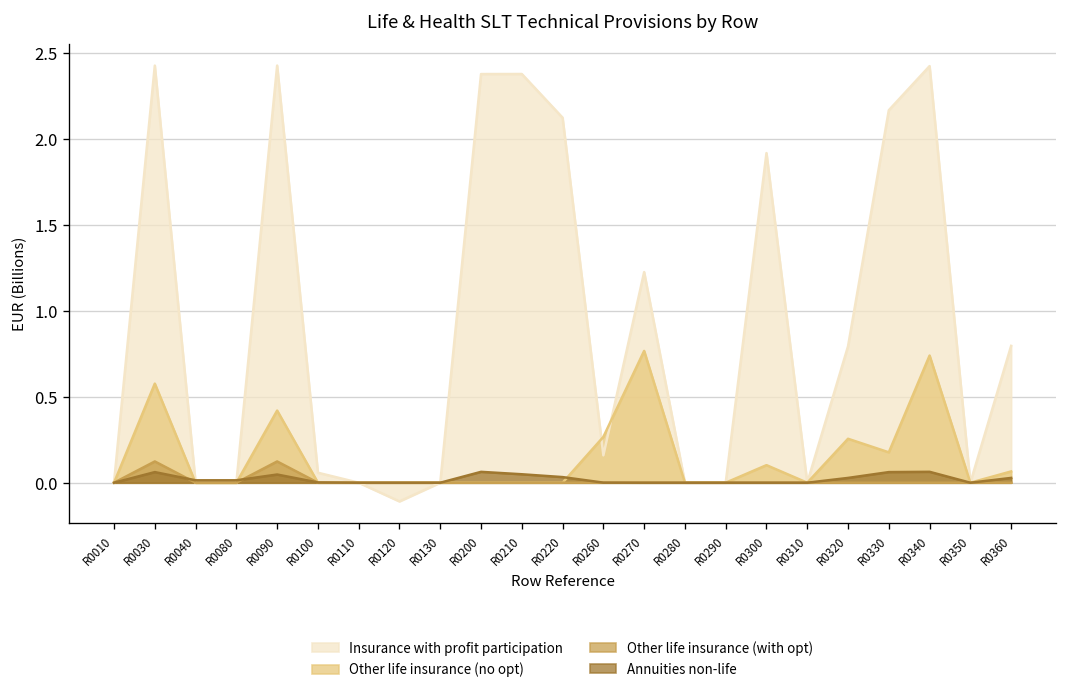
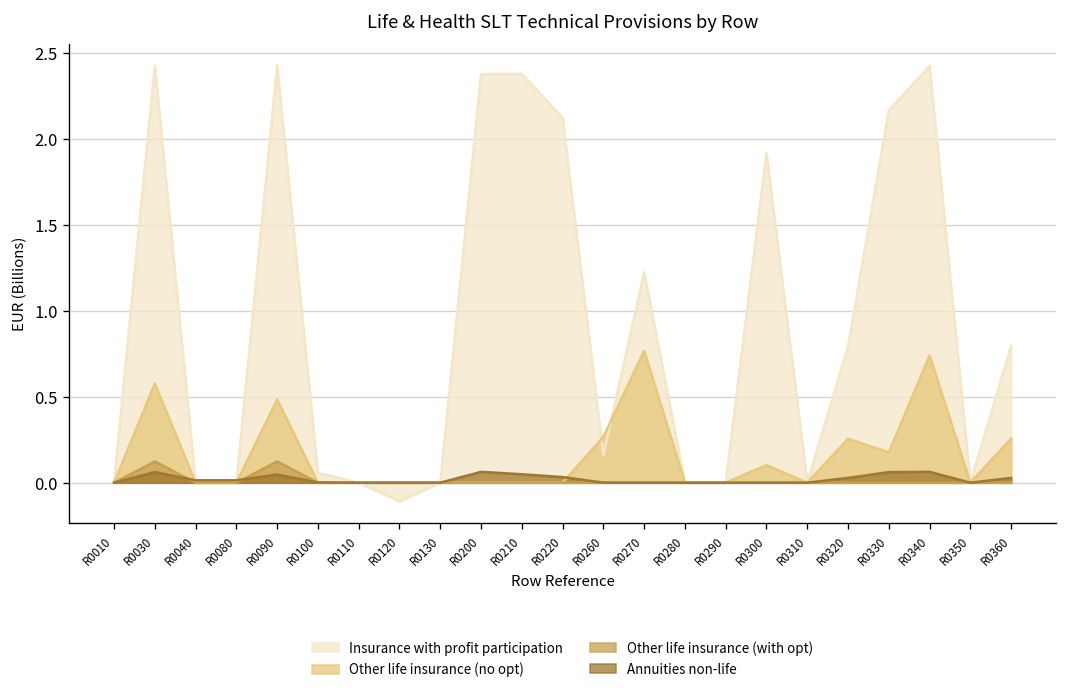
  {
    "Other life insurance (no opt)": {
      "R0030": 0.58,
-     "R0090": 0.42,
+     "R0090": 0.48,
      "R0260": 0.27,
      "R0270": 0.77,
      "R0300": 0.10,
      "R0320": 0.26,
      "R0330": 0.18,
      "R0340": 0.74,
-     "R0360": 0.07
+     "R0360": 0.26
    },
    "Other life insurance (with opt)": {
      "R0030": 0.12,
      "R0090": 0.12,
      "R0320": 0.00,
      "R0330": 0.00,
      "R0340": 0.00,
      "R0360": 0.00
    },
    "Annuities non-life": {
      "R0030": 0.06,
      "R0090": 0.05,
      "R0200": 0.06,
      "R0210": 0.05,
      "R0220": 0.03,
      "R0320": 0.03,
      "R0330": 0.06,
      "R0340": 0.06,
      "R0360": 0.03
    }
  }
